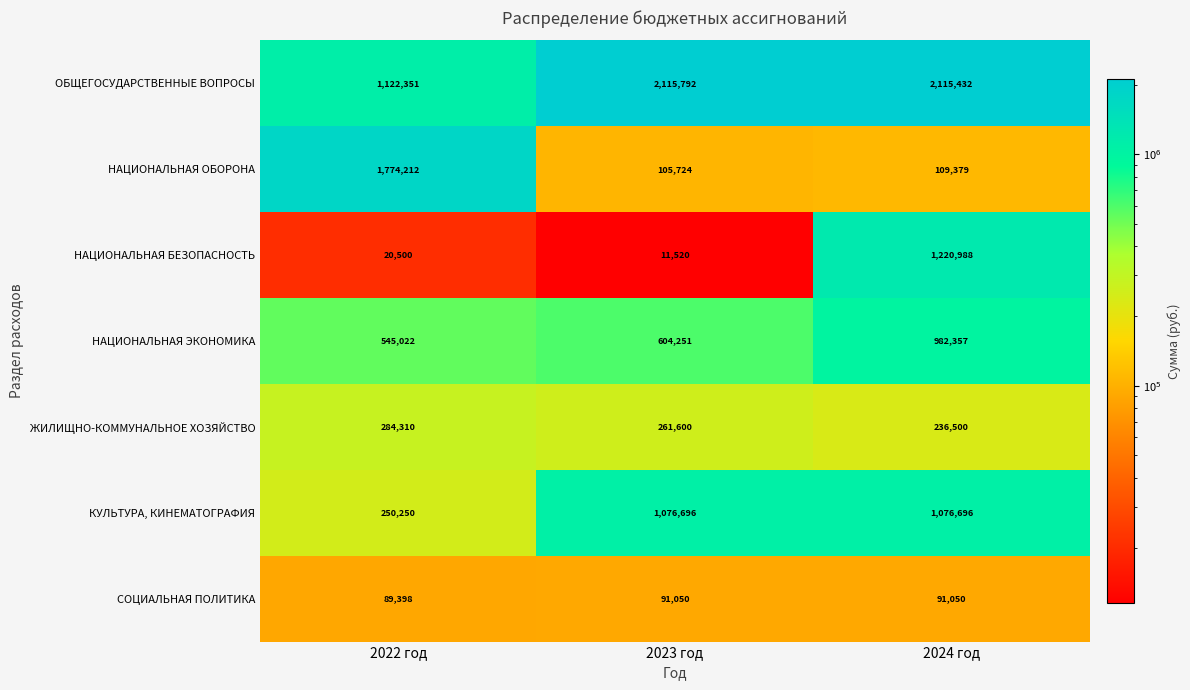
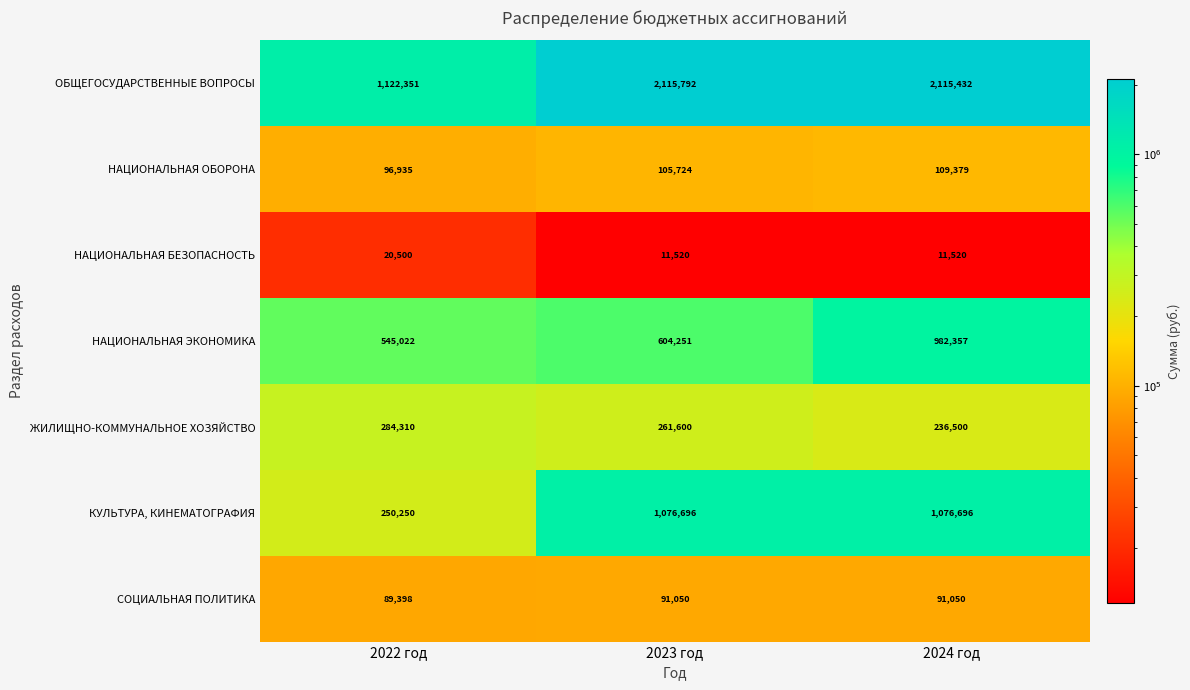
  {
    "ОБЩЕГОСУДАРСТВЕННЫЕ ВОПРОСЫ": {
      "2022 год": "1,122,351",
      "2023 год": "2,115,792",
      "2024 год": "2,115,432"
    },
    "НАЦИОНАЛЬНАЯ ОБОРОНА": {
-     "2022 год": "1,774,212",
+     "2022 год": "96,935",
      "2023 год": "105,724",
      "2024 год": "109,379"
    },
    "НАЦИОНАЛЬНАЯ БЕЗОПАСНОСТЬ": {
      "2022 год": "20,500",
      "2023 год": "11,520",
-     "2024 год": "1,220,988"
+     "2024 год": "11,520"
    },
    "НАЦИОНАЛЬНАЯ ЭКОНОМИКА": {
      "2022 год": "545,022",
      "2023 год": "604,251",
      "2024 год": "982,357"
    },
    "ЖИЛИЩНО-КОММУНАЛЬНОЕ ХОЗЯЙСТВО": {
      "2022 год": "284,310",
      "2023 год": "261,600",
      "2024 год": "236,500"
    },
    "КУЛЬТУРА, КИНЕМАТОГРАФИЯ": {
      "2022 год": "250,250",
      "2023 год": "1,076,696",
      "2024 год": "1,076,696"
    },
    "СОЦИАЛЬНАЯ ПОЛИТИКА": {
      "2022 год": "89,398",
      "2023 год": "91,050",
      "2024 год": "91,050"
    }
  }
